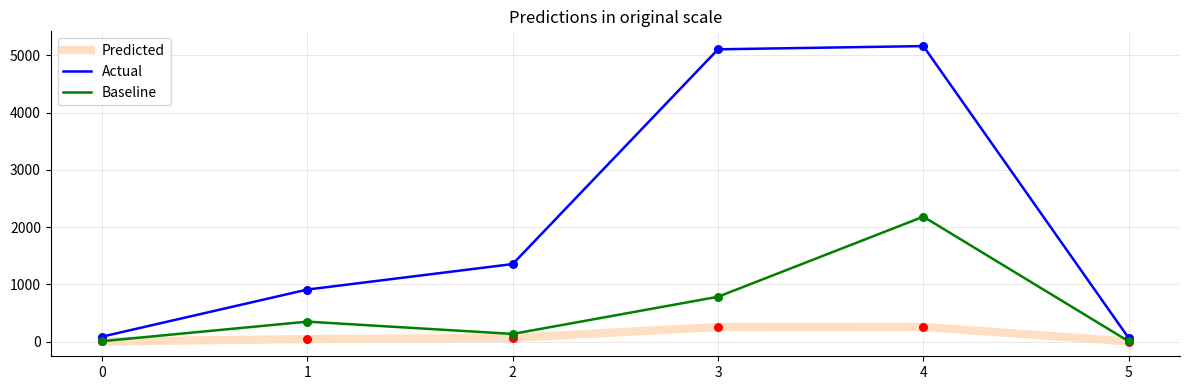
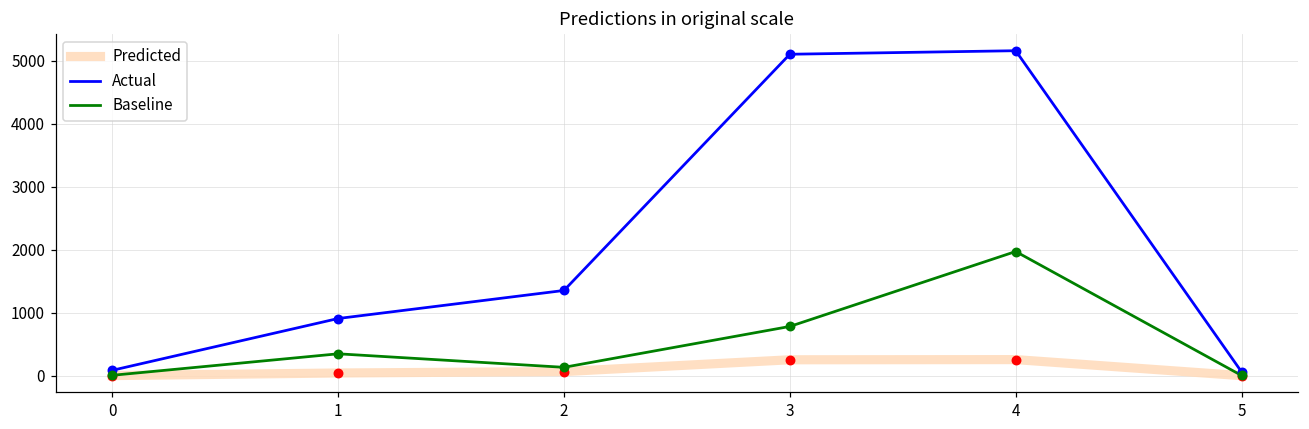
  {
    "Predicted": {
      "1": 0,
      "2": 100,
      "3": 300,
      "4": 300
    },
    "Actual": {
      "0": 100,
      "1": 900,
      "2": 1400,
      "3": 5100,
      "4": 5200,
      "5": 100
    },
    "Baseline": {
      "1": 400,
      "2": 100,
      "3": 800,
-     "4": 2200
+     "4": 2000
    }
  }
